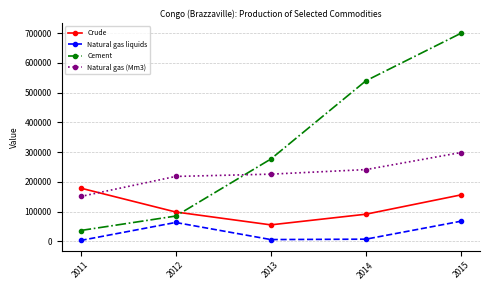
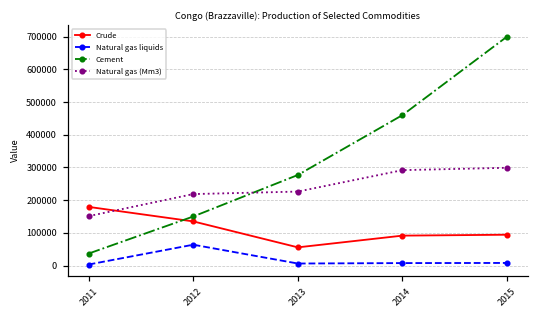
  {
    "Crude": {
      "2011": 180000,
-     "2012": 100000,
+     "2012": 140000,
      "2013": 60000,
      "2014": 90000,
-     "2015": 160000
+     "2015": 90000
    },
    "Natural gas liquids": {
      "2011": 0,
      "2012": 60000,
      "2013": 10000,
      "2014": 10000,
-     "2015": 70000
+     "2015": 10000
    },
    "Cement": {
      "2011": 40000,
-     "2012": 90000,
+     "2012": 150000,
      "2013": 280000,
-     "2014": 540000,
+     "2014": 460000,
      "2015": 700000
    },
    "Natural gas (Mm3)": {
      "2011": 150000,
      "2012": 220000,
      "2013": 230000,
-     "2014": 240000,
+     "2014": 290000,
      "2015": 300000
    }
  }
